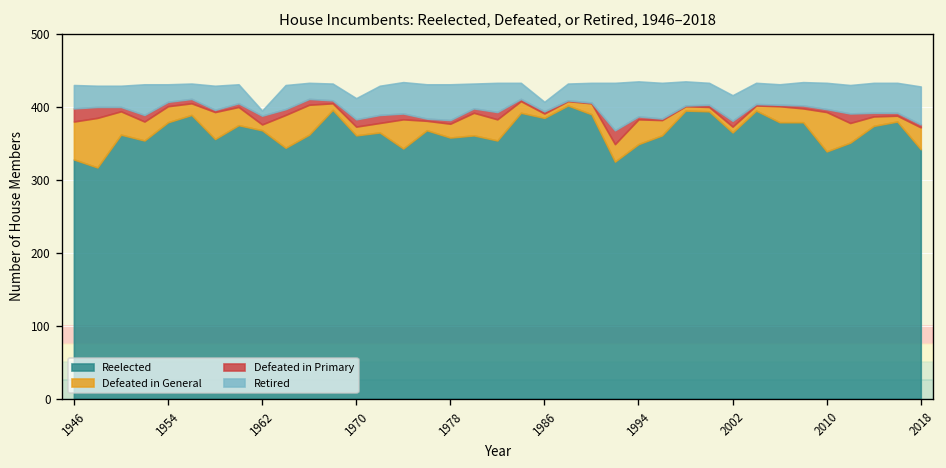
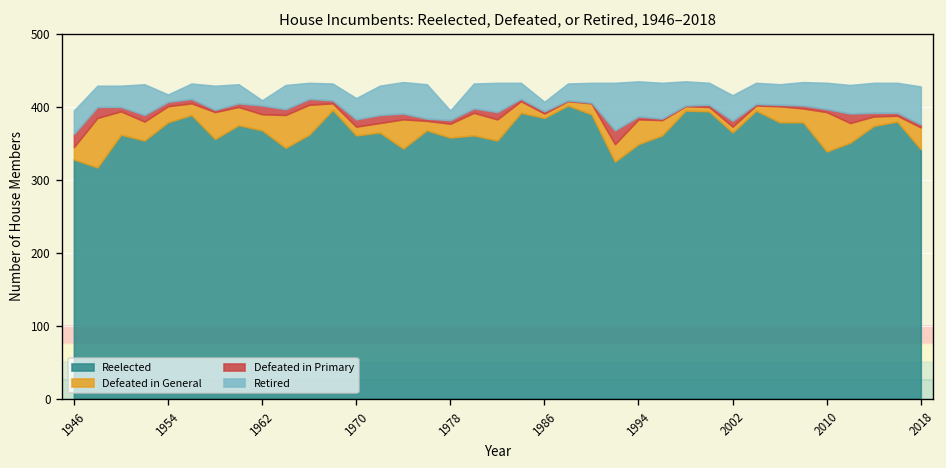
  {
    "Reelected": {
      "1946": 330,
      "1954": 380,
      "1962": 370,
      "1970": 360,
      "1978": 360,
      "1986": 390,
      "1994": 350,
      "2002": 370,
      "2010": 340,
      "2018": 340
    },
    "Defeated in General": {
-     "1946": 50,
+     "1946": 20,
      "1954": 20,
-     "1962": 10,
+     "1962": 20,
      "1970": 10,
      "1978": 20,
      "2002": 10
    },
    "Defeated in Primary": {
      "1946": 20,
      "1954": 10,
      "1962": 10,
      "1970": 10,
      "1978": 10,
      "2002": 10
    },
    "Retired": {
      "1946": 30,
-     "1954": 20,
+     "1954": 10,
      "1962": 10,
      "1970": 30,
-     "1978": 50,
+     "1978": 10,
      "1986": 10,
      "1994": 50,
      "2002": 40,
      "2010": 40,
      "2018": 50
    }
  }
